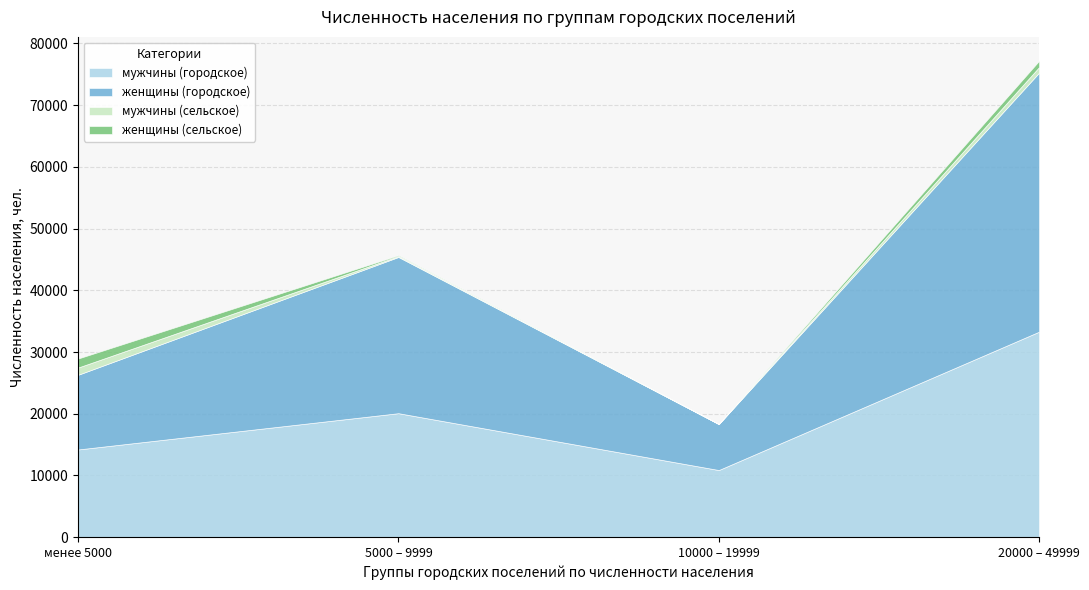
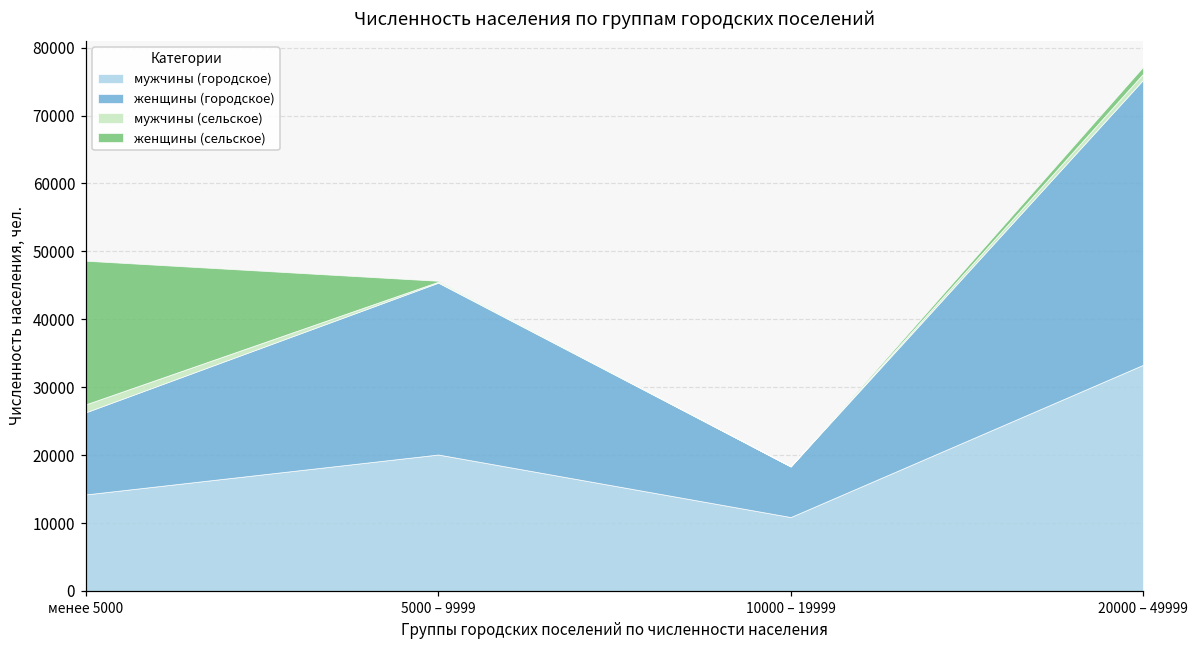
  {
    "женщины (городское)": {
      "менее 5000": 12000,
      "20000 – 49999": 42000
    },
    "женщины (сельское)": {
-     "менее 5000": 1000,
+     "менее 5000": 21000,
      "20000 – 49999": 1000
    }
  }
